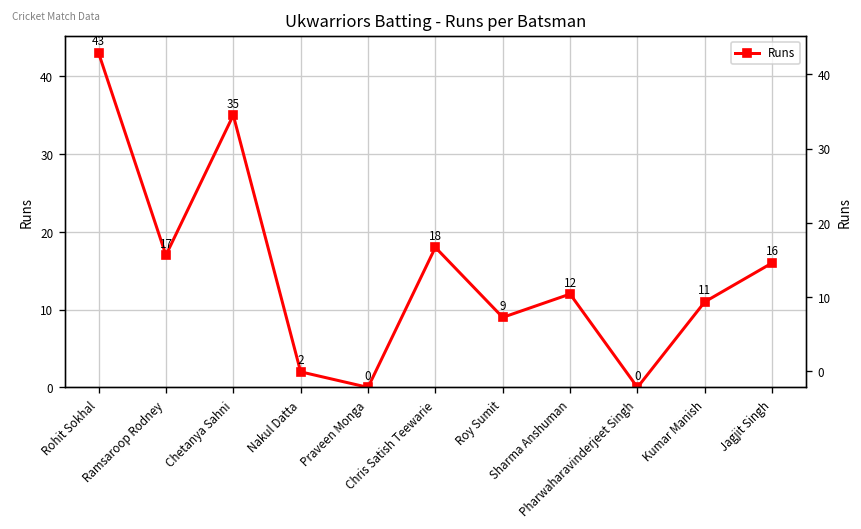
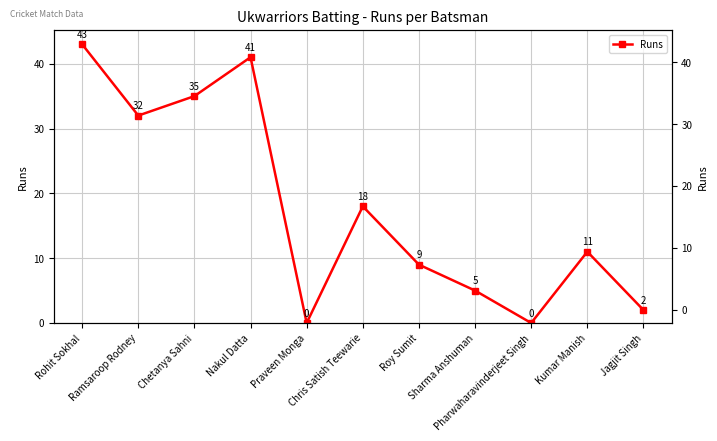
  {
    "Rohit Sokhal": 43,
-   "Ramsaroop Rodney": 17,
+   "Ramsaroop Rodney": 32,
    "Chetanya Sahni": 35,
-   "Nakul Datta": 2,
+   "Nakul Datta": 41,
    "Praveen Monga": 0,
    "Chris Satish Teewarie": 18,
    "Roy Sumit": 9,
-   "Sharma Anshuman": 12,
+   "Sharma Anshuman": 5,
    "Pharwaharavinderjeet Singh": 0,
    "Kumar Manish": 11,
-   "Jagjit Singh": 16
+   "Jagjit Singh": 2
  }
